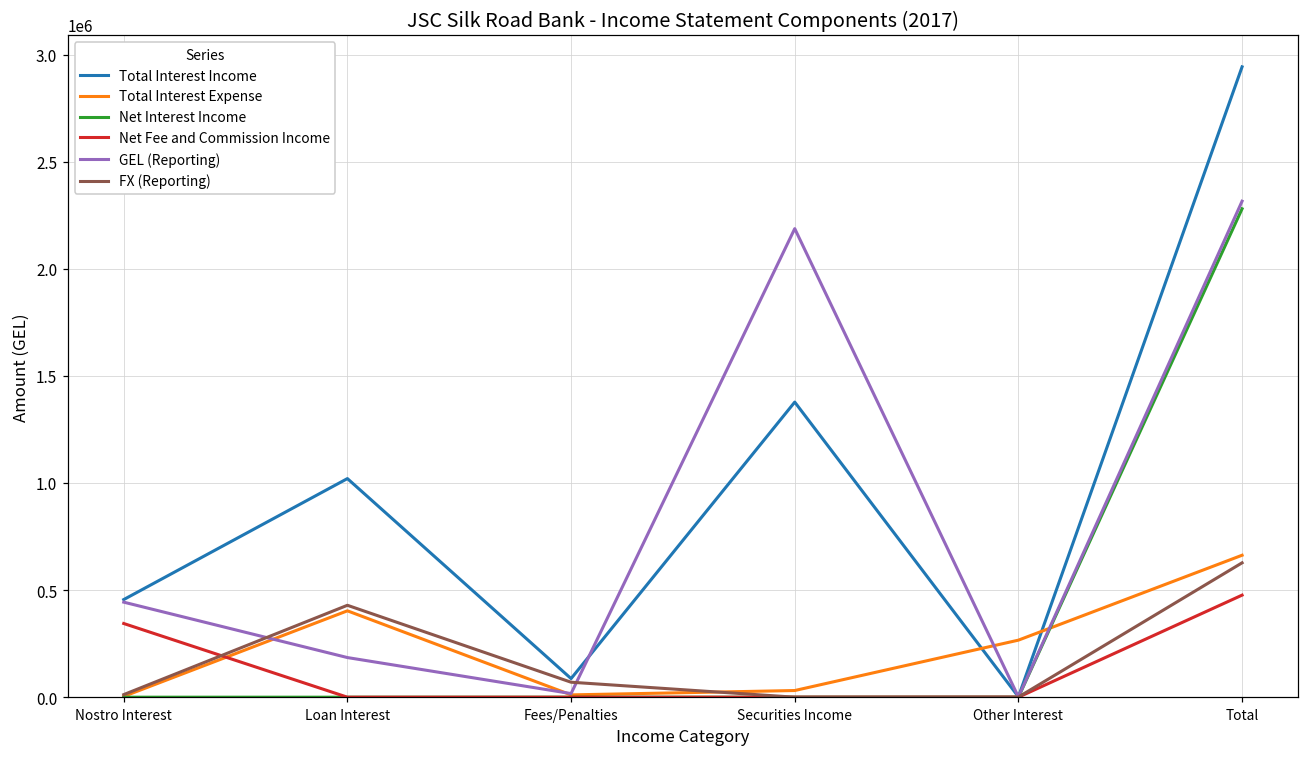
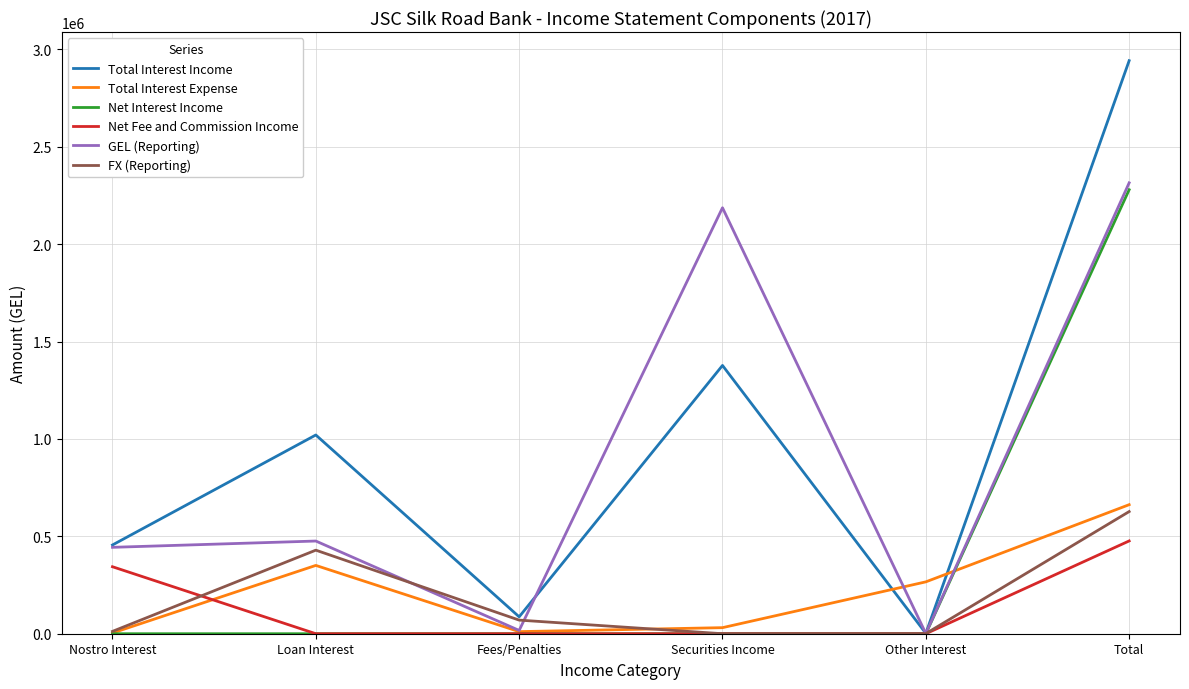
  {
    "Total Interest Income": {
      "Loan Interest": 1020000,
      "Fees/Penalties": 90000,
      "Securities Income": 1380000,
      "Total": 2940000
    },
    "Total Interest Expense": {
-     "Loan Interest": 400000,
+     "Loan Interest": 350000,
      "Securities Income": 30000,
      "Other Interest": 270000,
      "Total": 660000
    },
    "Net Interest Income": {
      "Total": 2280000
    },
    "Net Fee and Commission Income": {
      "Nostro Interest": 340000,
      "Total": 480000
    },
    "GEL (Reporting)": {
-     "Loan Interest": 190000,
+     "Loan Interest": 480000,
      "Securities Income": 2190000,
      "Total": 2320000
    },
    "FX (Reporting)": {
      "Loan Interest": 430000,
      "Fees/Penalties": 70000,
      "Total": 630000
    }
  }
